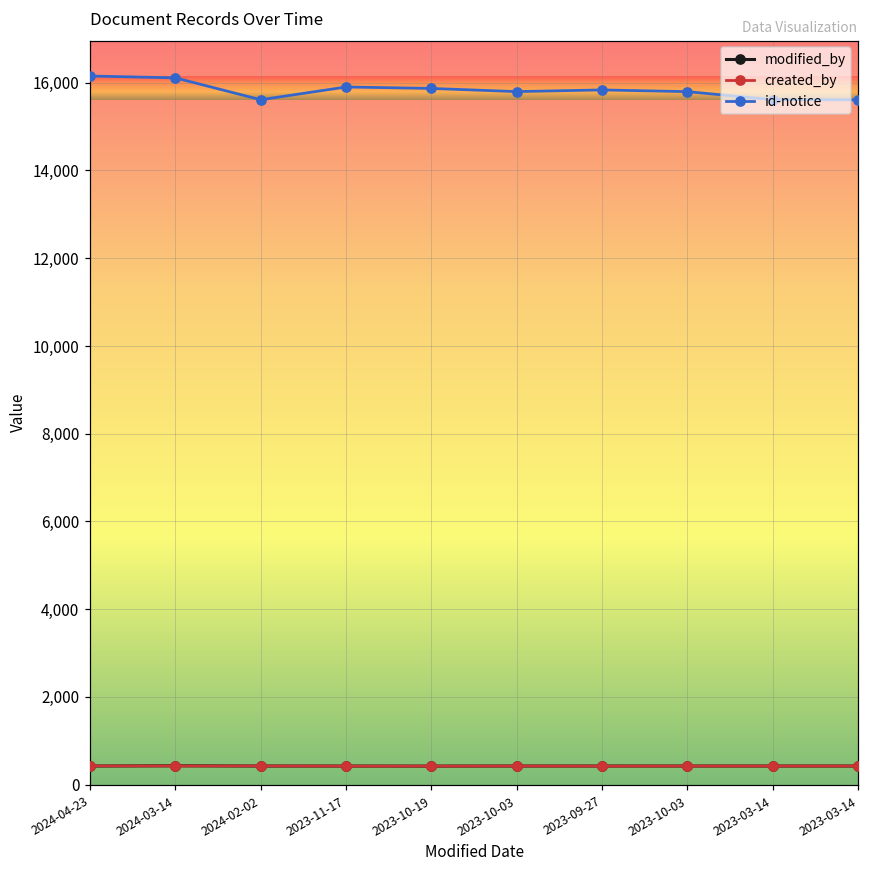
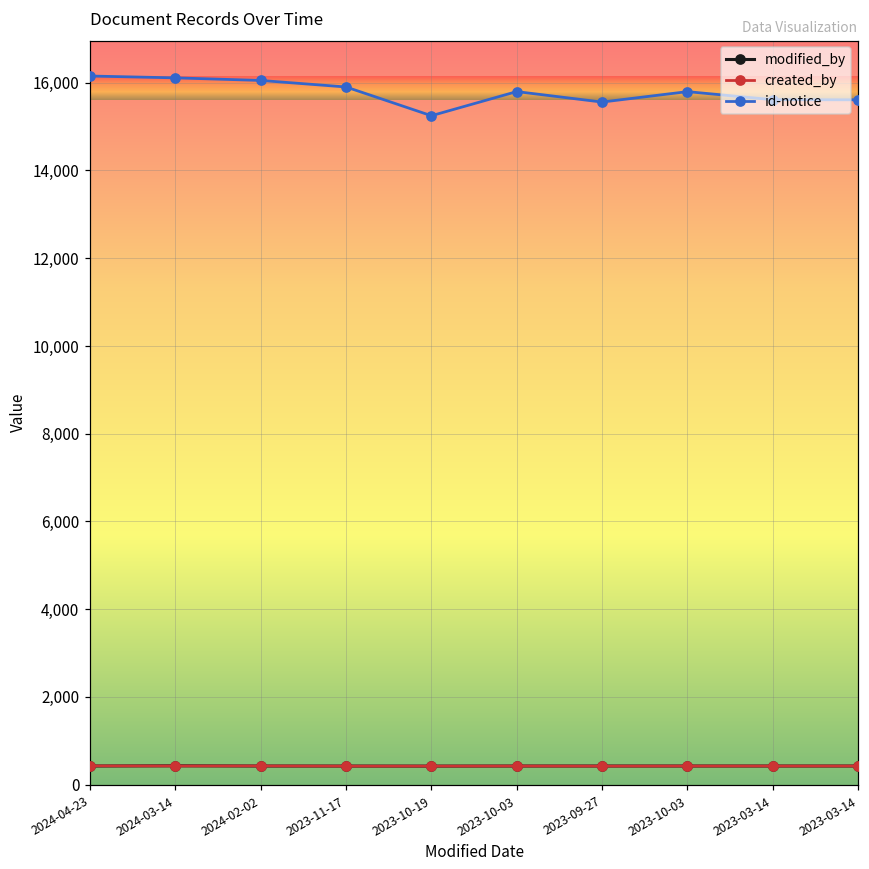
  {
    "created_by": {
      "2024-04-23": "400",
      "2024-03-14": "400",
      "2024-02-02": "400",
      "2023-11-17": "400",
      "2023-10-19": "400",
      "2023-09-27": "400"
    },
    "id-notice": {
      "2024-04-23": "16,200",
      "2024-03-14": "16,100",
-     "2024-02-02": "15,600",
+     "2024-02-02": "16,100",
      "2023-11-17": "15,900",
-     "2023-10-19": "15,900",
-     "2023-09-27": "15,800"
+     "2023-10-19": "15,200",
+     "2023-09-27": "15,600"
    }
  }
